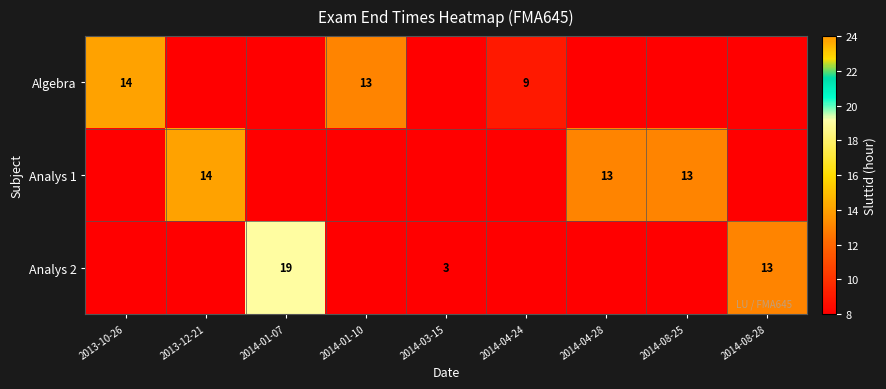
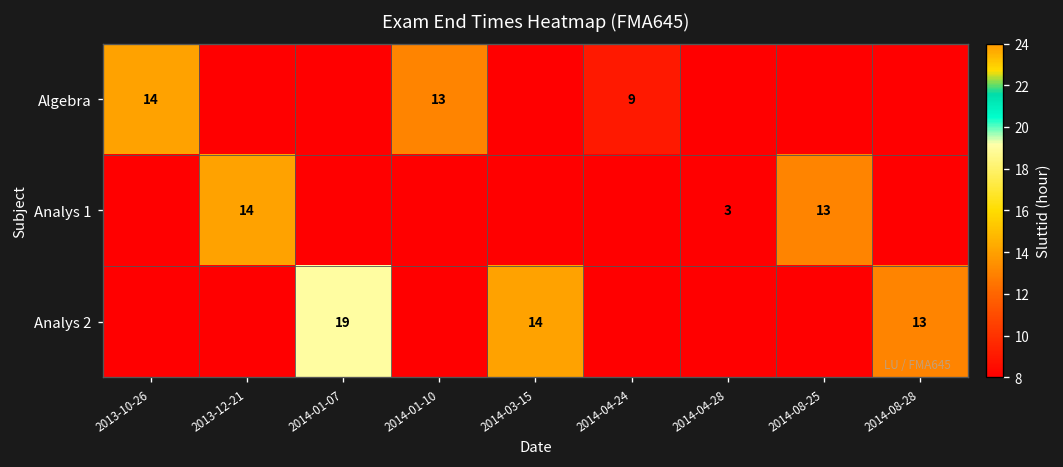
  {
    "Algebra": {
      "2013-10-26": 14,
      "2014-01-10": 13,
      "2014-04-24": 9
    },
    "Analys 1": {
      "2013-12-21": 14,
-     "2014-04-28": 13,
+     "2014-04-28": 3,
      "2014-08-25": 13
    },
    "Analys 2": {
      "2014-01-07": 19,
-     "2014-03-15": 3
+     "2014-03-15": 14
    }
  }
